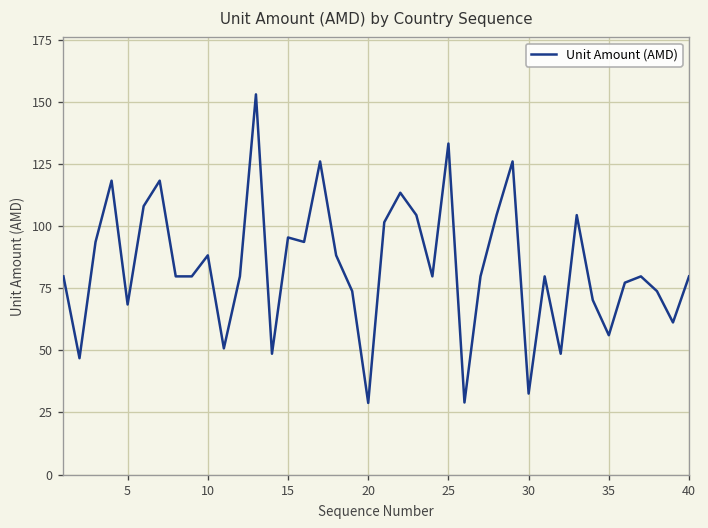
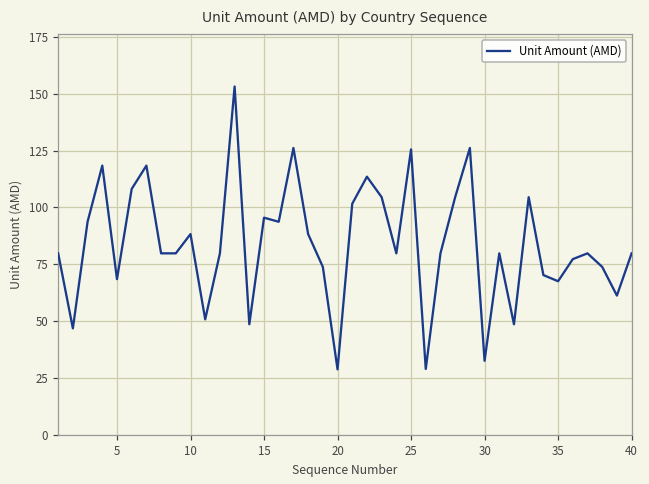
  {
    "5": 68,
    "10": 88,
    "15": 95,
    "20": 29,
-   "25": 133,
+   "25": 126,
    "30": 33,
-   "35": 56,
+   "35": 68,
    "40": 80
  }
